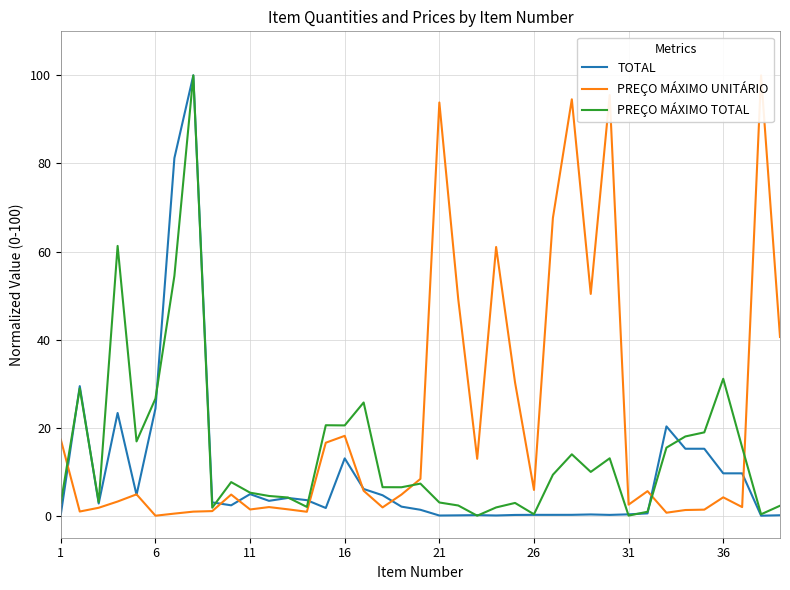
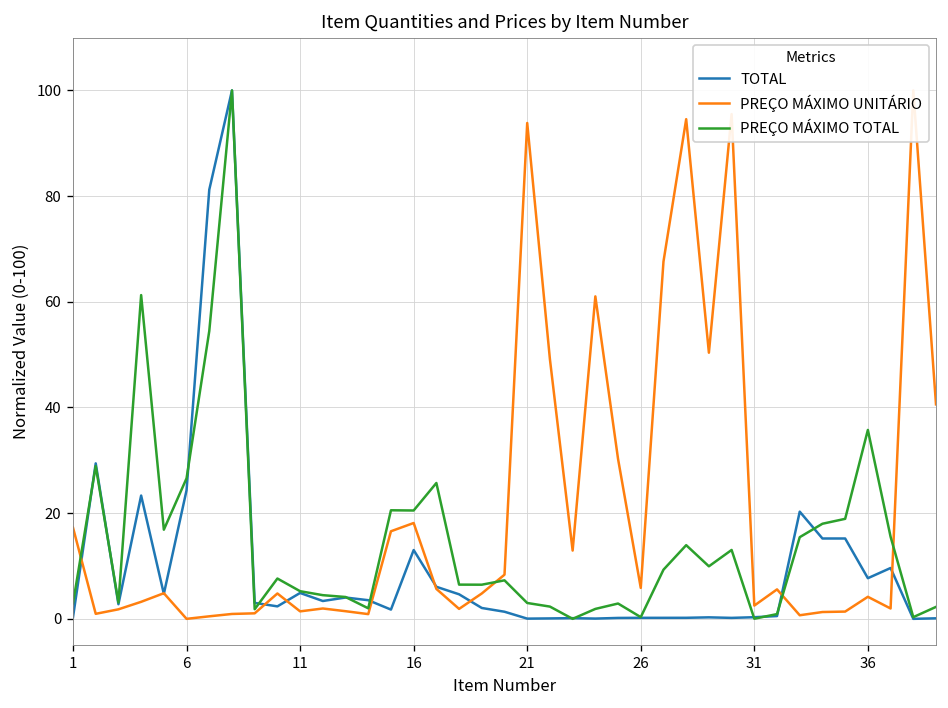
  {
    "TOTAL": {
      "1": 0,
      "6": 24,
      "16": 13,
      "21": 0,
-     "36": 10
+     "36": 8
    },
    "PREÇO MÁXIMO UNITÁRIO": {
      "1": 17,
      "6": 0,
      "11": 1,
      "16": 18,
      "21": 94,
      "26": 6,
      "31": 3,
      "36": 4
    },
    "PREÇO MÁXIMO TOTAL": {
      "1": 3,
      "6": 27,
      "16": 21,
      "21": 3,
-     "36": 31
+     "36": 36
    }
  }
